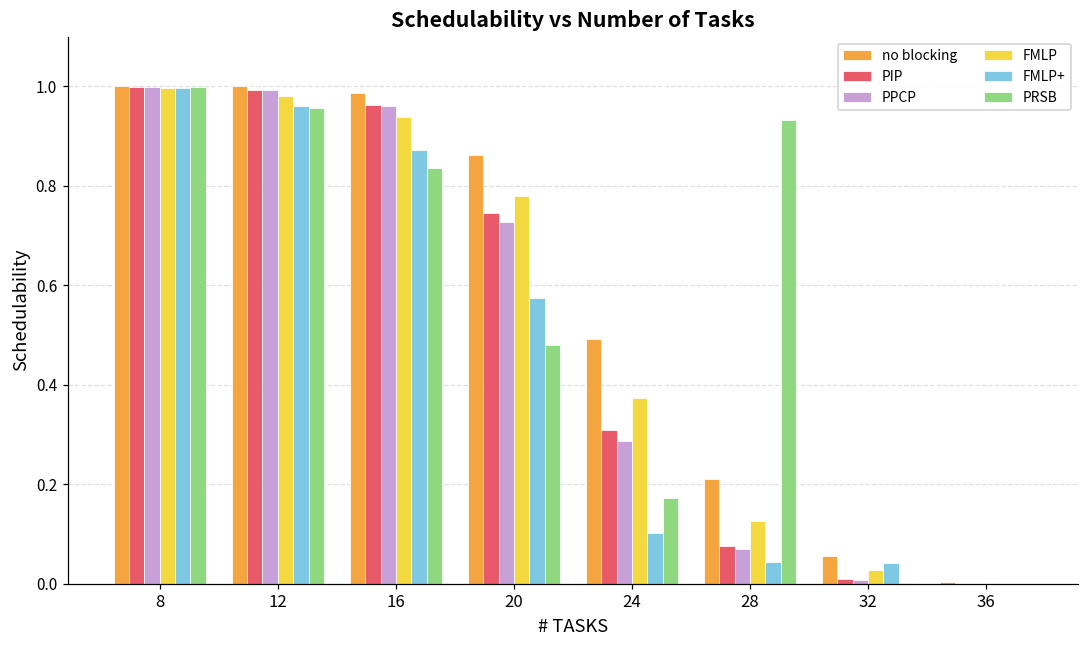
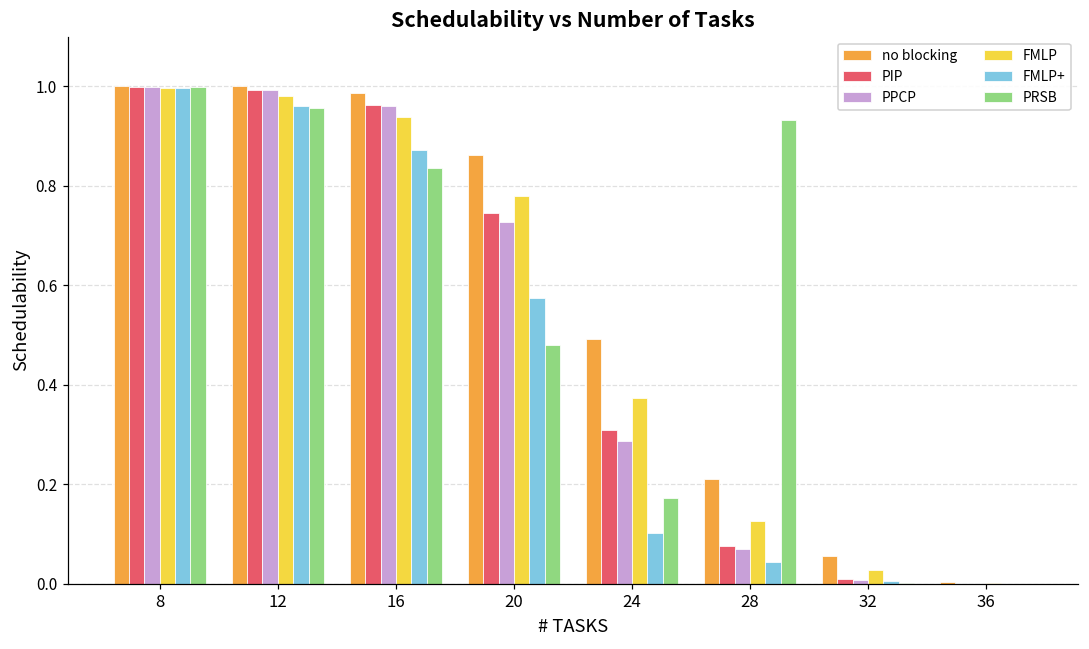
  {
    "PIP": {
      "8": 1.00,
      "12": 0.99,
      "16": 0.96,
      "20": 0.74,
      "24": 0.31,
      "28": 0.08,
      "32": 0.01,
      "36": 0.00
    },
    "PPCP": {
      "8": 1.00,
      "12": 0.99,
      "16": 0.96,
      "20": 0.73,
      "24": 0.29,
      "28": 0.07,
      "32": 0.01,
      "36": 0.00
    },
    "FMLP+": {
      "8": 1.00,
      "12": 0.96,
      "16": 0.87,
      "20": 0.58,
      "24": 0.10,
      "28": 0.04,
-     "32": 0.04,
+     "32": 0.00,
      "36": 0.00
    },
    "PRSB": {
      "8": 1.00,
      "12": 0.96,
      "16": 0.84,
      "20": 0.48,
      "24": 0.17,
      "28": 0.93,
      "36": 0.00
    }
  }
